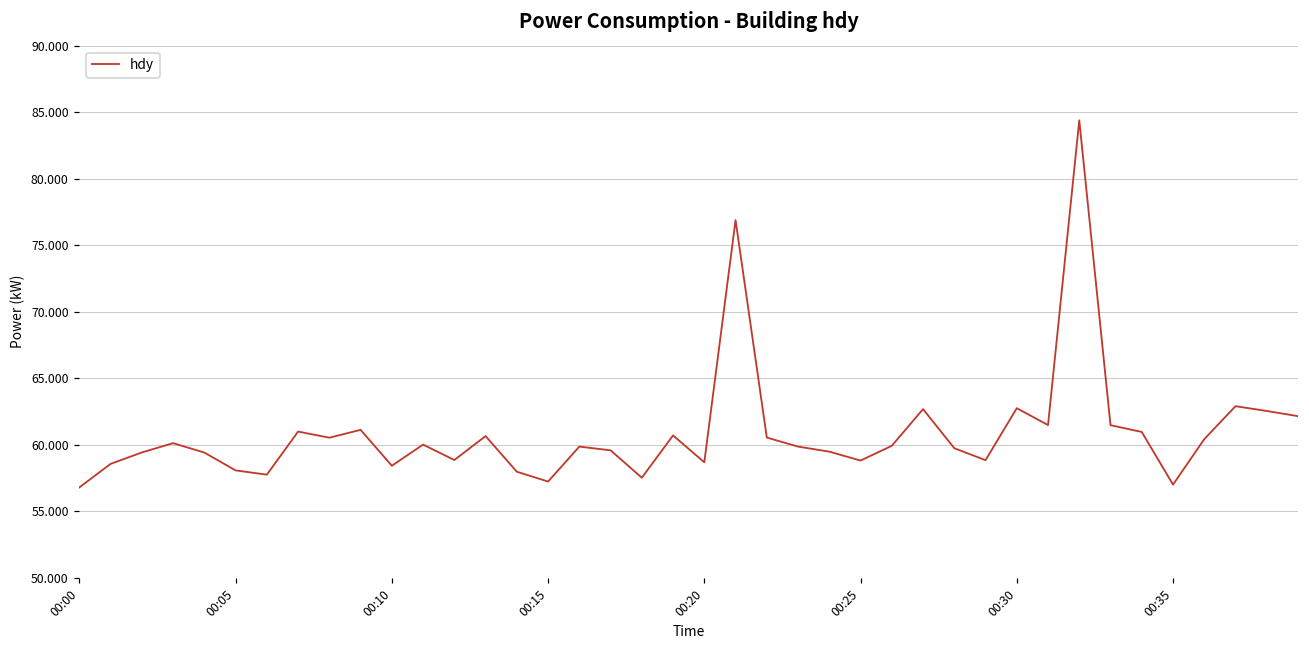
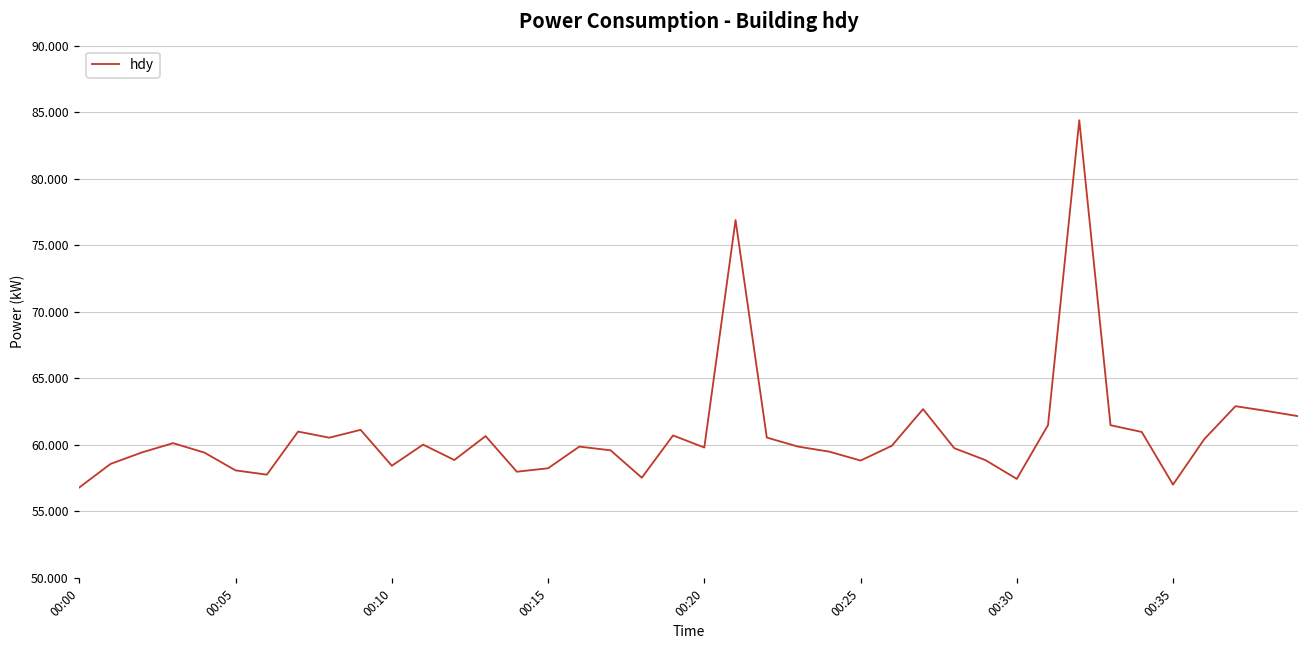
  {
    "00:00": 56.8,
    "00:05": 58.1,
    "00:10": 58.4,
-   "00:15": 57.2,
-   "00:20": 58.7,
+   "00:15": 58.2,
+   "00:20": 59.8,
    "00:25": 58.8,
-   "00:30": 62.7,
+   "00:30": 57.4,
    "00:35": 57.0
  }
